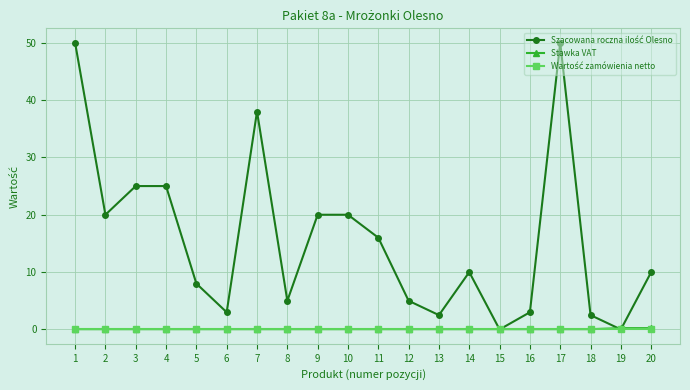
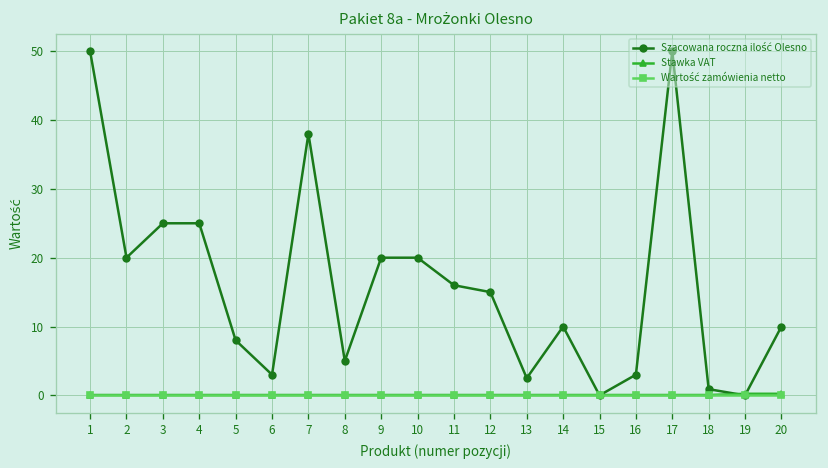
  {
    "Szacowana roczna ilość Olesno": {
      "1": 50,
      "2": 20,
      "3": 25,
      "4": 25,
      "5": 8,
      "6": 3,
      "7": 38,
      "8": 5,
      "9": 20,
      "10": 20,
      "11": 16,
-     "12": 5,
+     "12": 15,
      "13": 3,
      "14": 10,
      "16": 3,
-     "18": 3,
+     "18": 1,
      "20": 10
    }
  }
